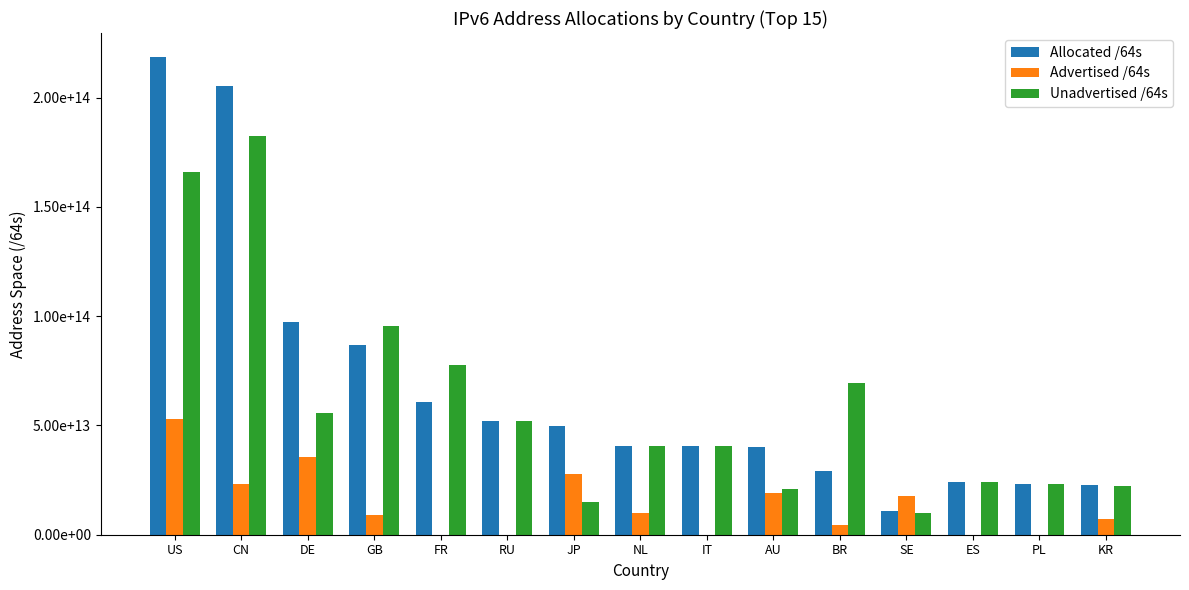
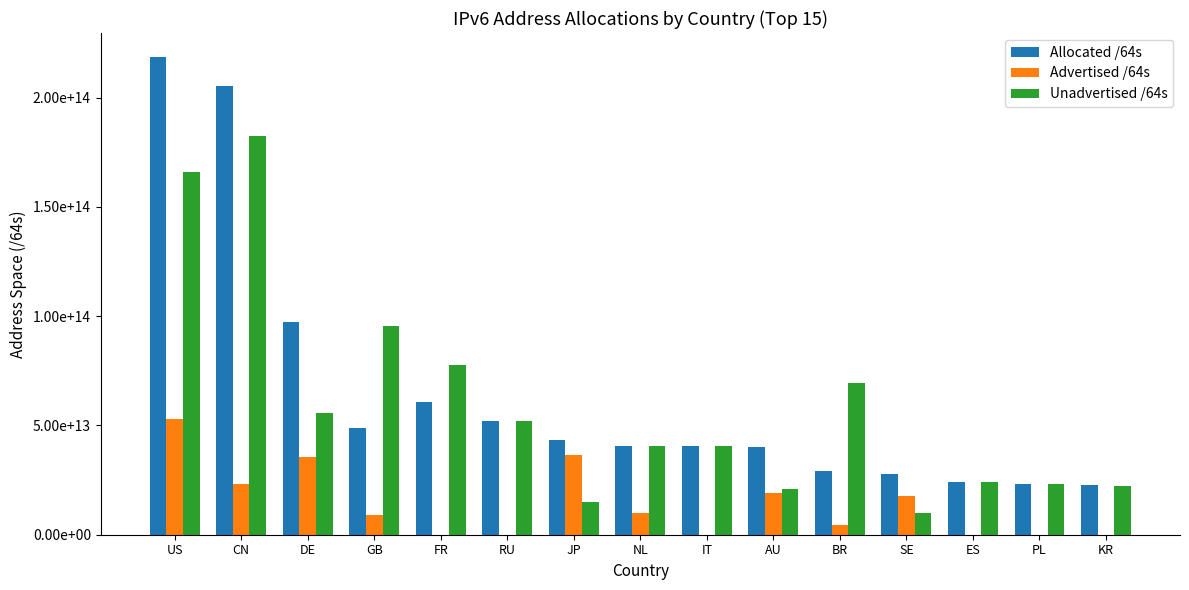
  {
    "Allocated /64s": {
      "US": 219000000000000,
      "CN": 206000000000000,
      "DE": 97000000000000,
-     "GB": 87000000000000,
+     "GB": 49000000000000,
      "FR": 61000000000000,
      "RU": 52000000000000,
-     "JP": 50000000000000,
+     "JP": 43000000000000,
      "NL": 41000000000000,
      "IT": 40000000000000,
      "AU": 40000000000000,
      "BR": 29000000000000,
-     "SE": 11000000000000,
+     "SE": 28000000000000,
      "ES": 24000000000000,
      "PL": 23000000000000,
      "KR": 23000000000000
    },
    "Advertised /64s": {
      "US": 53000000000000,
      "CN": 23000000000000,
      "DE": 35000000000000,
      "GB": 9000000000000,
-     "JP": 28000000000000,
+     "JP": 37000000000000,
      "NL": 10000000000000,
      "AU": 19000000000000,
      "BR": 5000000000000,
      "SE": 18000000000000,
-     "KR": 7000000000000
+     "KR": 0
    },
    "Unadvertised /64s": {
      "US": 166000000000000,
      "CN": 182000000000000,
      "DE": 56000000000000,
      "GB": 96000000000000,
      "FR": 78000000000000,
      "RU": 52000000000000,
      "JP": 15000000000000,
      "NL": 40000000000000,
      "IT": 40000000000000,
      "AU": 21000000000000,
      "BR": 69000000000000,
      "SE": 10000000000000,
      "ES": 24000000000000,
      "PL": 23000000000000,
      "KR": 23000000000000
    }
  }
